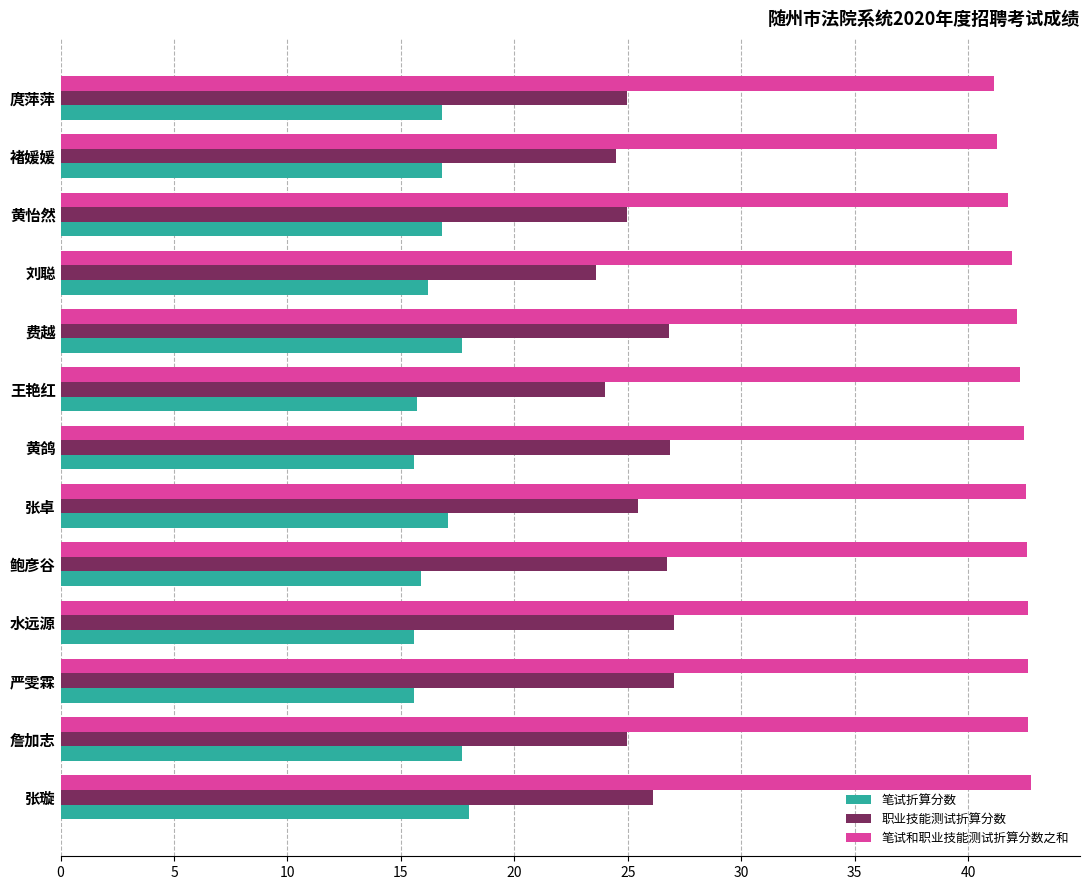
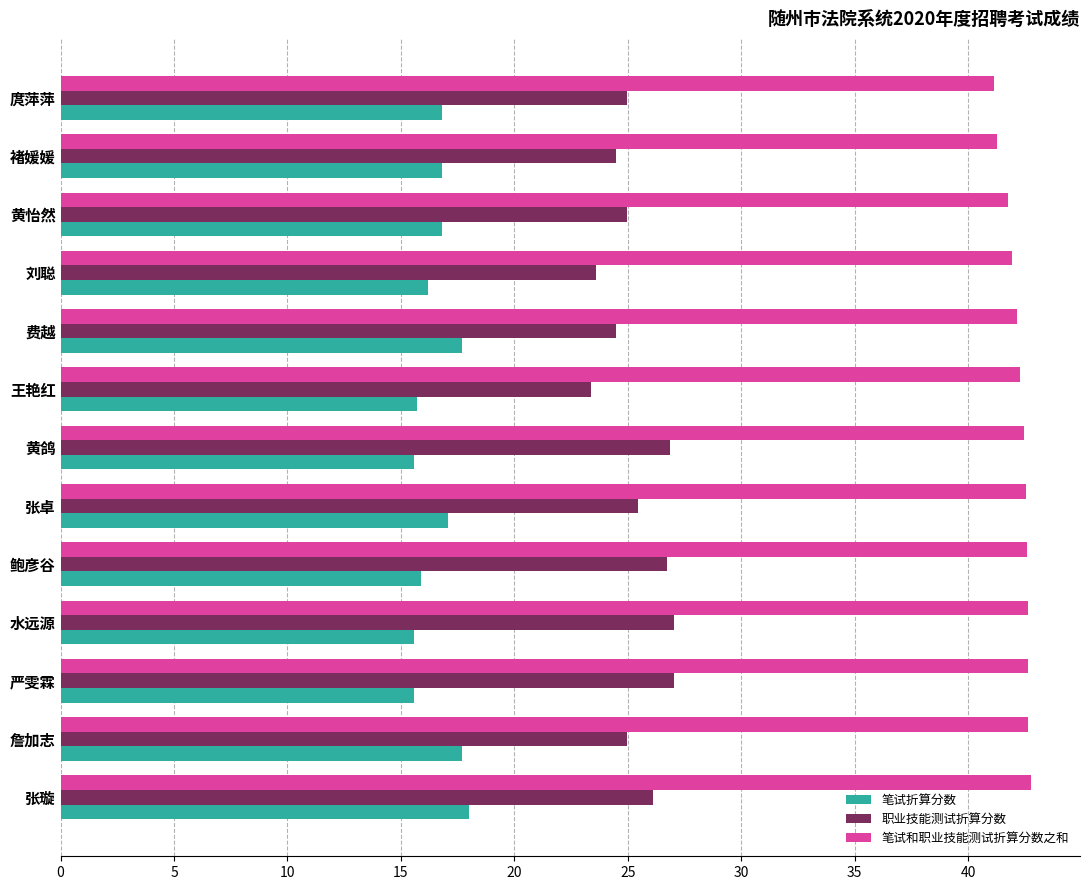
  {
    "笔试折算分数": {
      "庹萍萍": 16.8,
      "褚媛媛": 16.8,
      "黄怡然": 16.8,
      "刘聪": 16.2,
      "费越": 17.7,
      "王艳红": 15.7,
      "黄鸽": 15.6,
      "张卓": 17.1,
      "鲍彦谷": 15.9,
      "水远源": 15.6,
      "严雯霖": 15.6,
      "詹加志": 17.7,
      "张璇": 18.0
    },
    "职业技能测试折算分数": {
      "庹萍萍": 25.0,
      "褚媛媛": 24.5,
      "黄怡然": 25.0,
      "刘聪": 23.6,
-     "费越": 26.8,
-     "王艳红": 24.0,
+     "费越": 24.5,
+     "王艳红": 23.4,
      "黄鸽": 26.9,
      "张卓": 25.4,
      "鲍彦谷": 26.7,
      "水远源": 27.0,
      "严雯霖": 27.0,
      "詹加志": 25.0,
      "张璇": 26.1
    },
    "笔试和职业技能测试折算分数之和": {
      "庹萍萍": 41.2,
      "褚媛媛": 41.3,
      "黄怡然": 41.8,
      "刘聪": 42.0,
      "费越": 42.2,
      "王艳红": 42.3,
      "黄鸽": 42.5,
      "张卓": 42.5,
      "鲍彦谷": 42.6,
      "水远源": 42.6,
      "严雯霖": 42.6,
      "詹加志": 42.7,
      "张璇": 42.8
    }
  }
